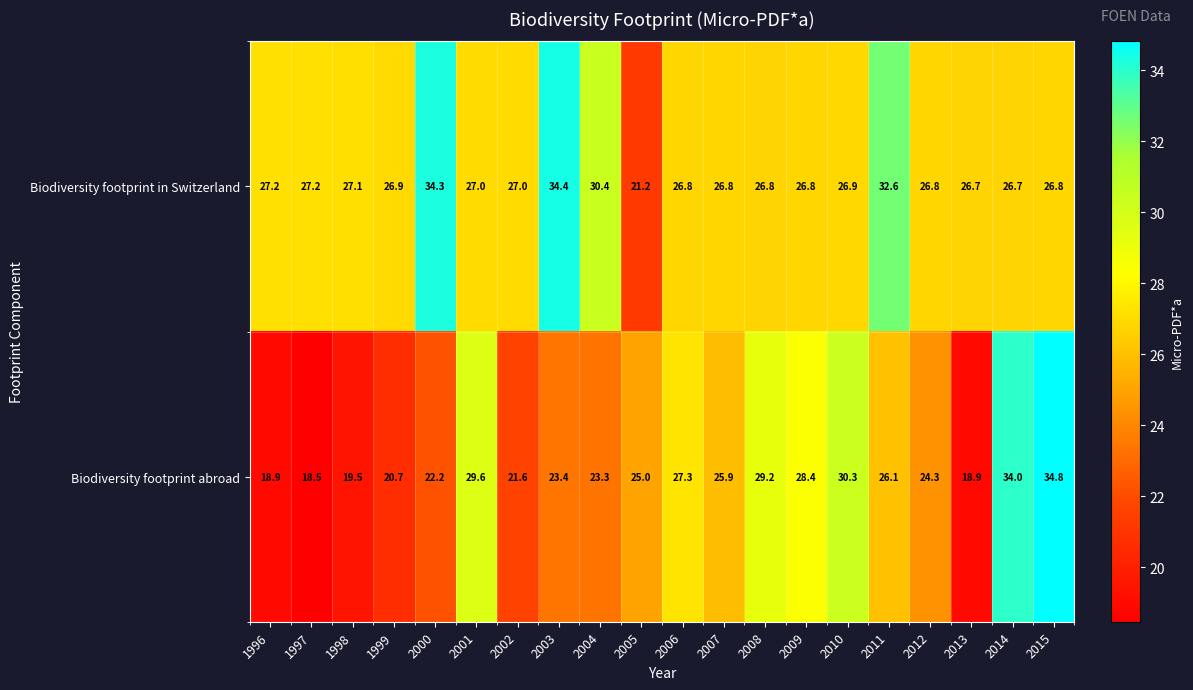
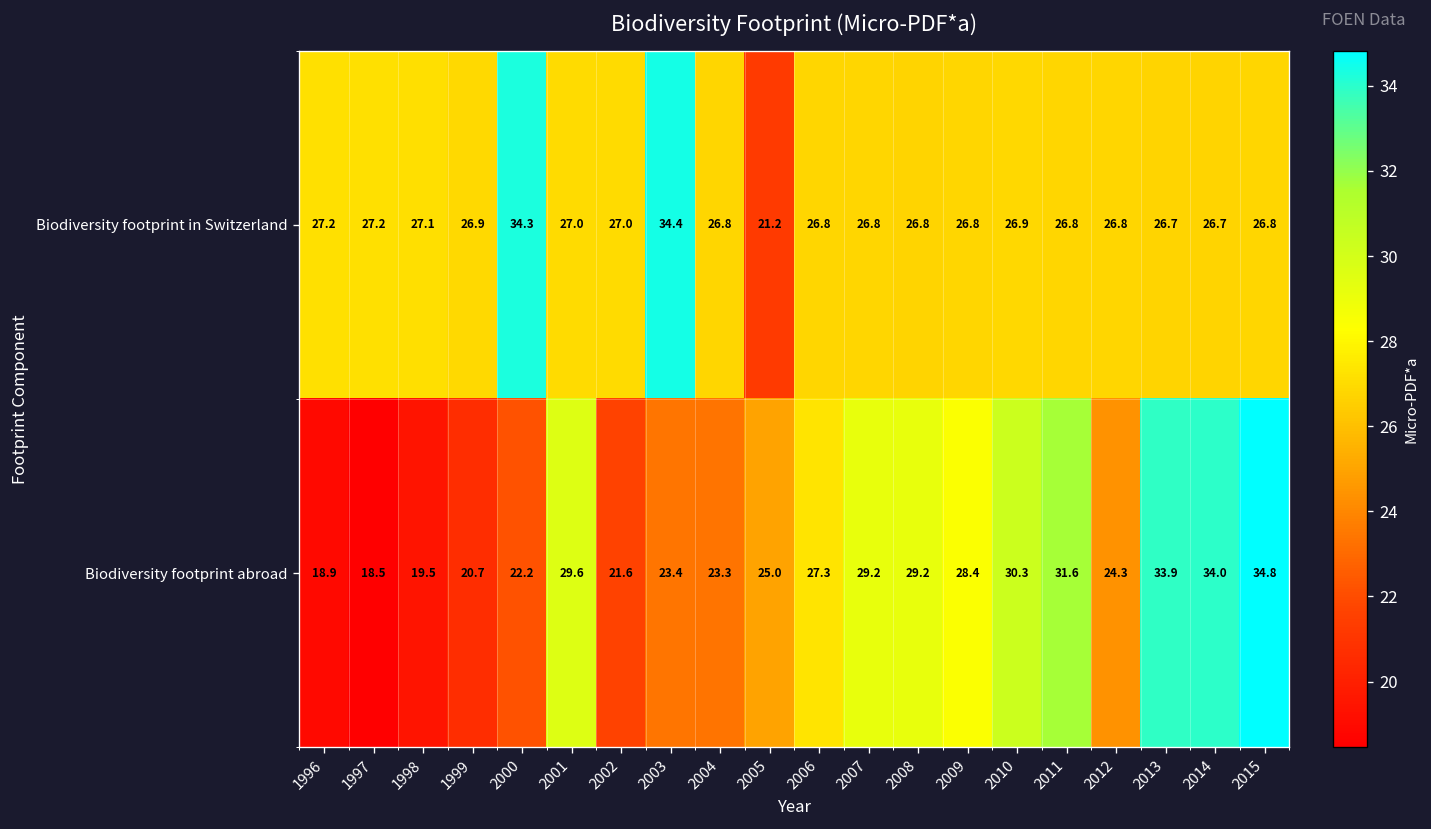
  {
    "Biodiversity footprint in Switzerland": {
      "1996": 27.2,
      "1997": 27.2,
      "1998": 27.1,
      "1999": 26.9,
      "2000": 34.3,
      "2001": 27.0,
      "2002": 27.0,
      "2003": 34.4,
-     "2004": 30.4,
+     "2004": 26.8,
      "2005": 21.2,
      "2006": 26.8,
      "2007": 26.8,
      "2008": 26.8,
      "2009": 26.8,
      "2010": 26.9,
-     "2011": 32.6,
+     "2011": 26.8,
      "2012": 26.8,
      "2013": 26.7,
      "2014": 26.7,
      "2015": 26.8
    },
    "Biodiversity footprint abroad": {
      "1996": 18.9,
      "1997": 18.5,
      "1998": 19.5,
      "1999": 20.7,
      "2000": 22.2,
      "2001": 29.6,
      "2002": 21.6,
      "2003": 23.4,
      "2004": 23.3,
      "2005": 25.0,
      "2006": 27.3,
-     "2007": 25.9,
+     "2007": 29.2,
      "2008": 29.2,
      "2009": 28.4,
      "2010": 30.3,
-     "2011": 26.1,
+     "2011": 31.6,
      "2012": 24.3,
-     "2013": 18.9,
+     "2013": 33.9,
      "2014": 34.0,
      "2015": 34.8
    }
  }
